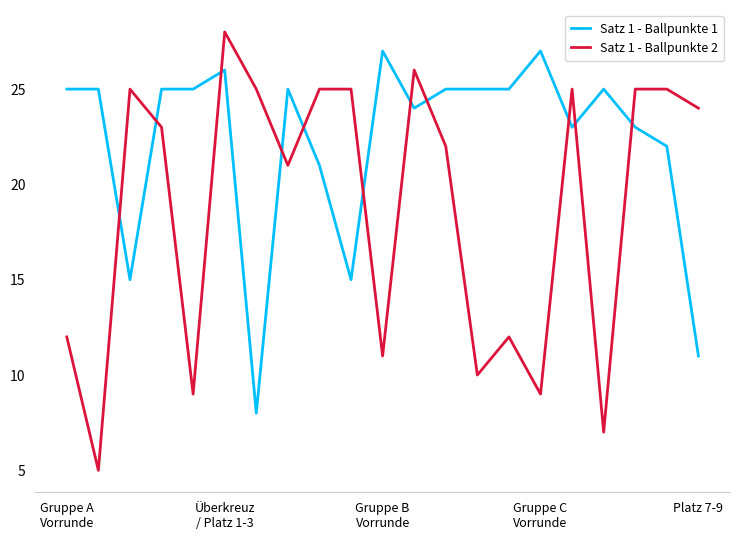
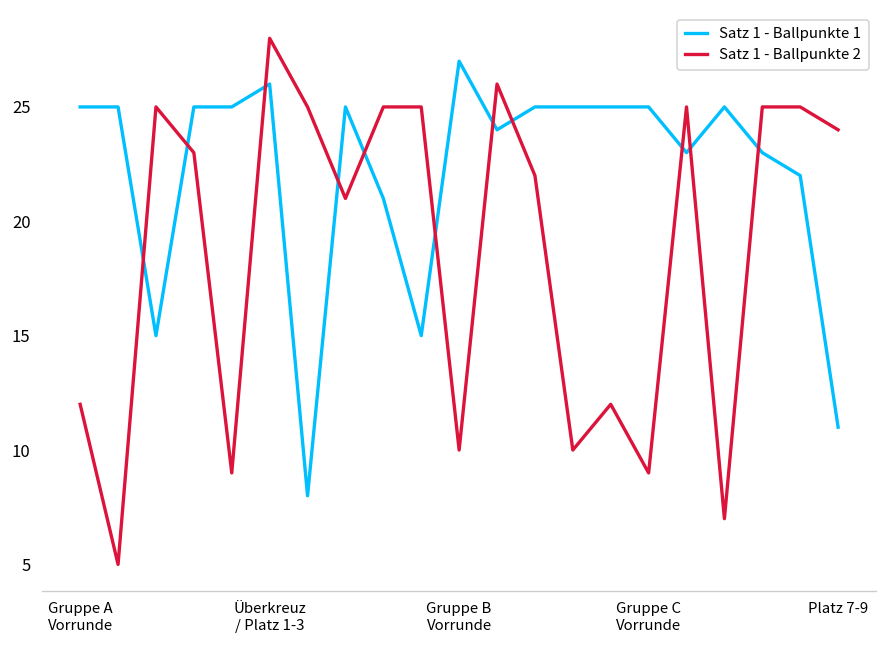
  {
    "Satz 1 - Ballpunkte 1": {
      "Gruppe A Vorrunde": 25,
      "Überkreuz / Platz 1-3": 26,
      "Gruppe B Vorrunde": 27,
-     "Gruppe C Vorrunde": 27,
+     "Gruppe C Vorrunde": 25,
      "Platz 7-9": 11
    },
    "Satz 1 - Ballpunkte 2": {
      "Gruppe A Vorrunde": 12,
      "Überkreuz / Platz 1-3": 28,
-     "Gruppe B Vorrunde": 11,
+     "Gruppe B Vorrunde": 10,
      "Gruppe C Vorrunde": 9,
      "Platz 7-9": 24
    }
  }
